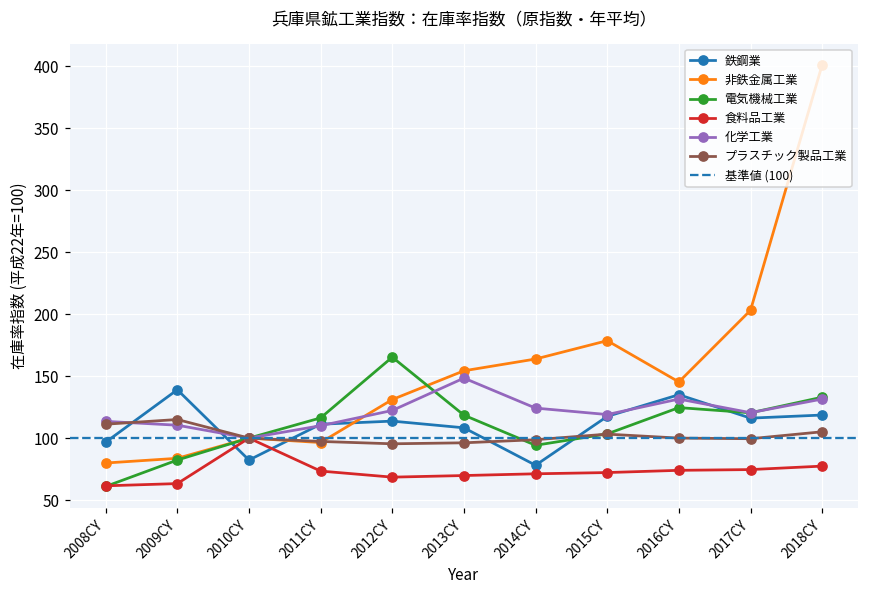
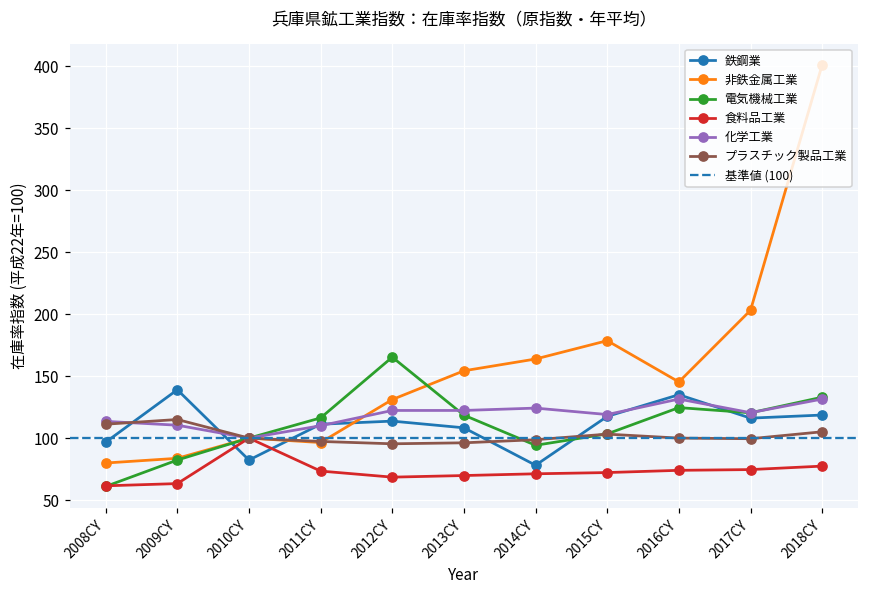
  {
    "鉄鋼業": {
      "2008CY": 97,
      "2009CY": 139,
      "2010CY": 82,
      "2012CY": 114,
      "2013CY": 108,
      "2014CY": 78,
      "2016CY": 135,
      "2017CY": 116,
      "2018CY": 119
    },
    "非鉄金属工業": {
      "2008CY": 80,
      "2012CY": 131,
      "2013CY": 154,
      "2014CY": 164,
      "2015CY": 179,
      "2016CY": 145,
      "2017CY": 203
    },
    "電気機械工業": {
      "2011CY": 116,
      "2012CY": 165,
      "2013CY": 119,
      "2014CY": 94,
      "2016CY": 125
    },
    "食料品工業": {
      "2009CY": 63,
      "2011CY": 73,
      "2012CY": 69,
      "2013CY": 70,
      "2014CY": 71,
      "2015CY": 72,
      "2016CY": 74,
      "2017CY": 75,
      "2018CY": 77
    },
    "化学工業": {
      "2009CY": 110,
      "2012CY": 122,
-     "2013CY": 148,
+     "2013CY": 122,
      "2014CY": 124,
      "2016CY": 132
    },
    "プラスチック製品工業": {
      "2009CY": 115,
      "2012CY": 95,
      "2013CY": 96,
      "2014CY": 99,
      "2016CY": 100,
      "2017CY": 100,
      "2018CY": 105
    }
  }
